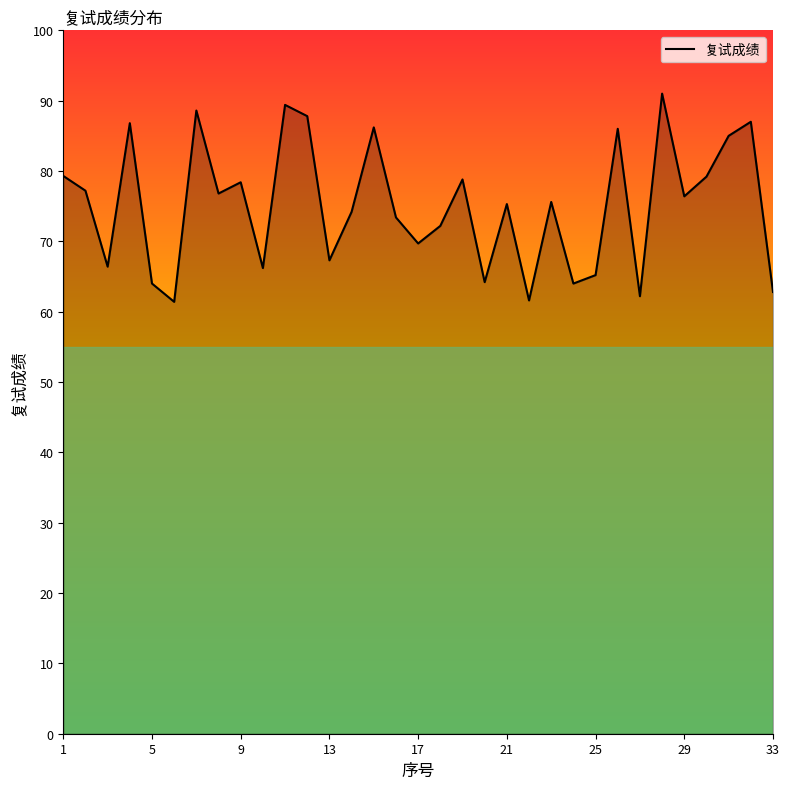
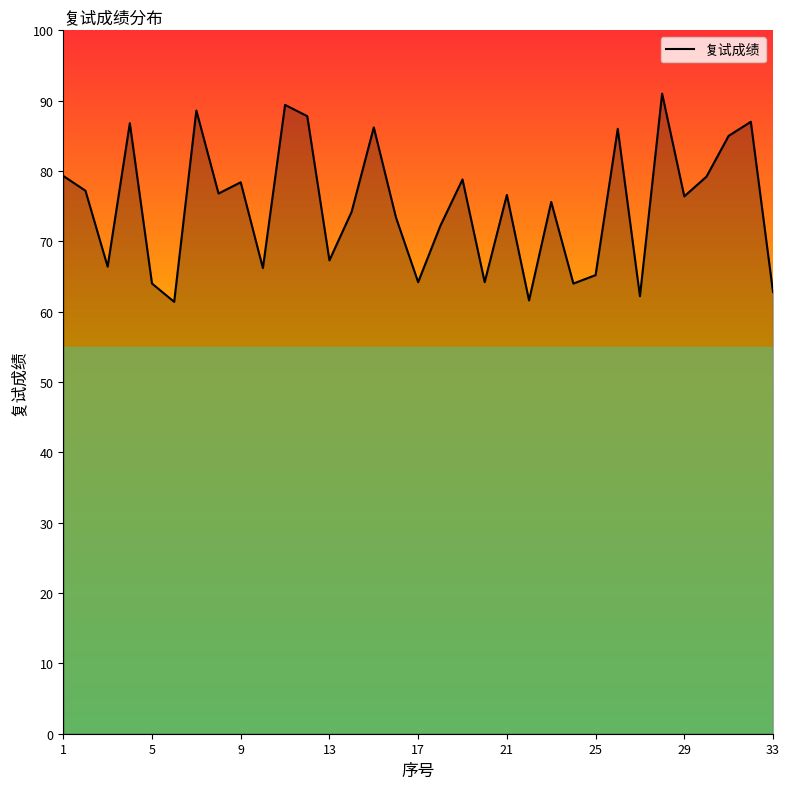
  {
    "1": 79,
    "5": 64,
    "9": 78,
    "13": 67,
-   "17": 70,
-   "21": 75,
+   "17": 64,
+   "21": 77,
    "25": 65,
    "29": 76,
    "33": 63
  }
